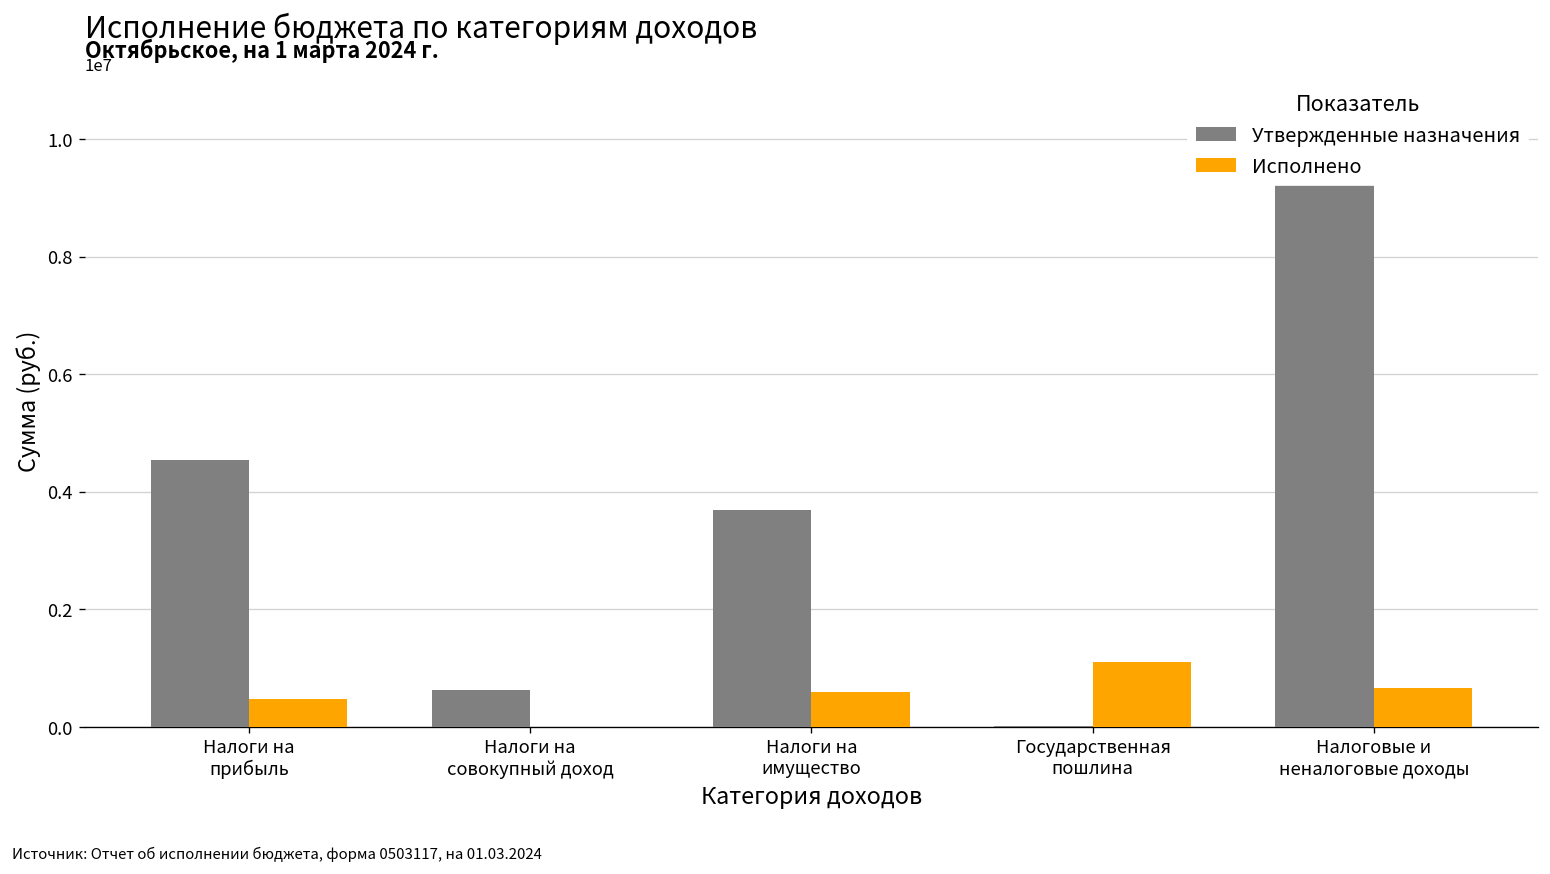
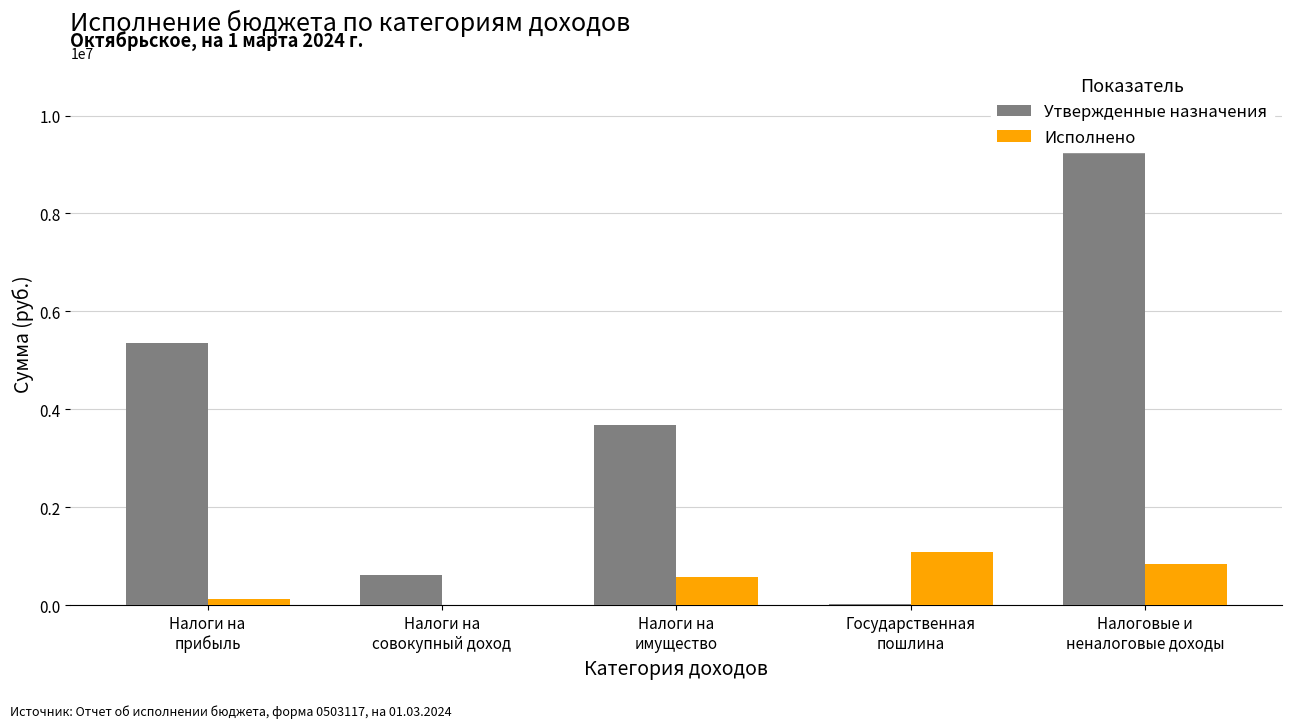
  {
    "Утвержденные назначения": {
-     "Налоги на прибыль": 4500000,
+     "Налоги на прибыль": 5400000,
      "Налоги на совокупный доход": 600000,
      "Налоги на имущество": 3700000
    },
    "Исполнено": {
-     "Налоги на прибыль": 500000,
+     "Налоги на прибыль": 100000,
      "Налоги на совокупный доход": 0,
      "Налоги на имущество": 600000,
      "Государственная пошлина": 1100000,
-     "Налоговые и неналоговые доходы": 700000
+     "Налоговые и неналоговые доходы": 900000
    }
  }
